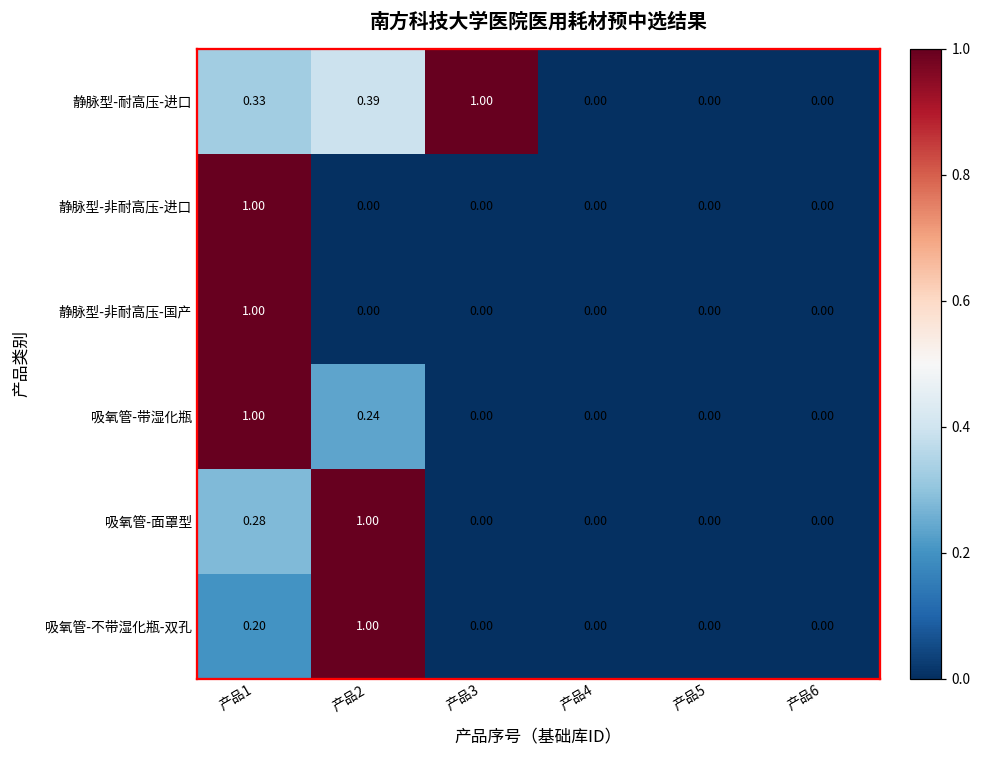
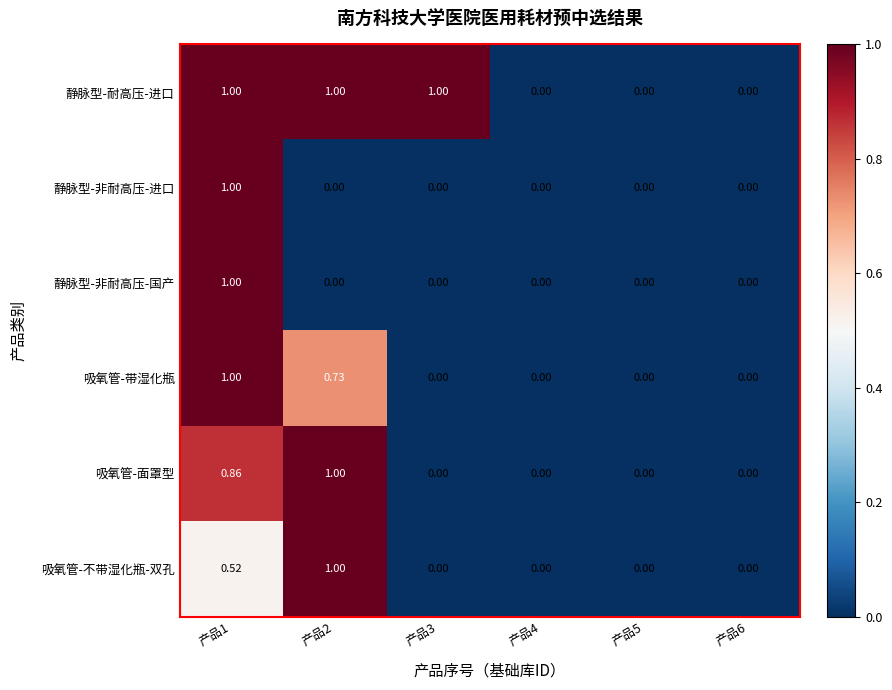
  {
    "静脉型-耐高压-进口": {
-     "产品1": 0.33,
-     "产品2": 0.39,
+     "产品1": 1.00,
+     "产品2": 1.00,
      "产品3": 1.00,
      "产品4": 0.00,
      "产品5": 0.00,
      "产品6": 0.00
    },
    "静脉型-非耐高压-进口": {
      "产品1": 1.00,
      "产品2": 0.00,
      "产品3": 0.00,
      "产品4": 0.00,
      "产品5": 0.00,
      "产品6": 0.00
    },
    "静脉型-非耐高压-国产": {
      "产品1": 1.00,
      "产品2": 0.00,
      "产品3": 0.00,
      "产品4": 0.00,
      "产品5": 0.00,
      "产品6": 0.00
    },
    "吸氧管-带湿化瓶": {
      "产品1": 1.00,
-     "产品2": 0.24,
+     "产品2": 0.73,
      "产品3": 0.00,
      "产品4": 0.00,
      "产品5": 0.00,
      "产品6": 0.00
    },
    "吸氧管-面罩型": {
-     "产品1": 0.28,
+     "产品1": 0.86,
      "产品2": 1.00,
      "产品3": 0.00,
      "产品4": 0.00,
      "产品5": 0.00,
      "产品6": 0.00
    },
    "吸氧管-不带湿化瓶-双孔": {
-     "产品1": 0.20,
+     "产品1": 0.52,
      "产品2": 1.00,
      "产品3": 0.00,
      "产品4": 0.00,
      "产品5": 0.00,
      "产品6": 0.00
    }
  }
